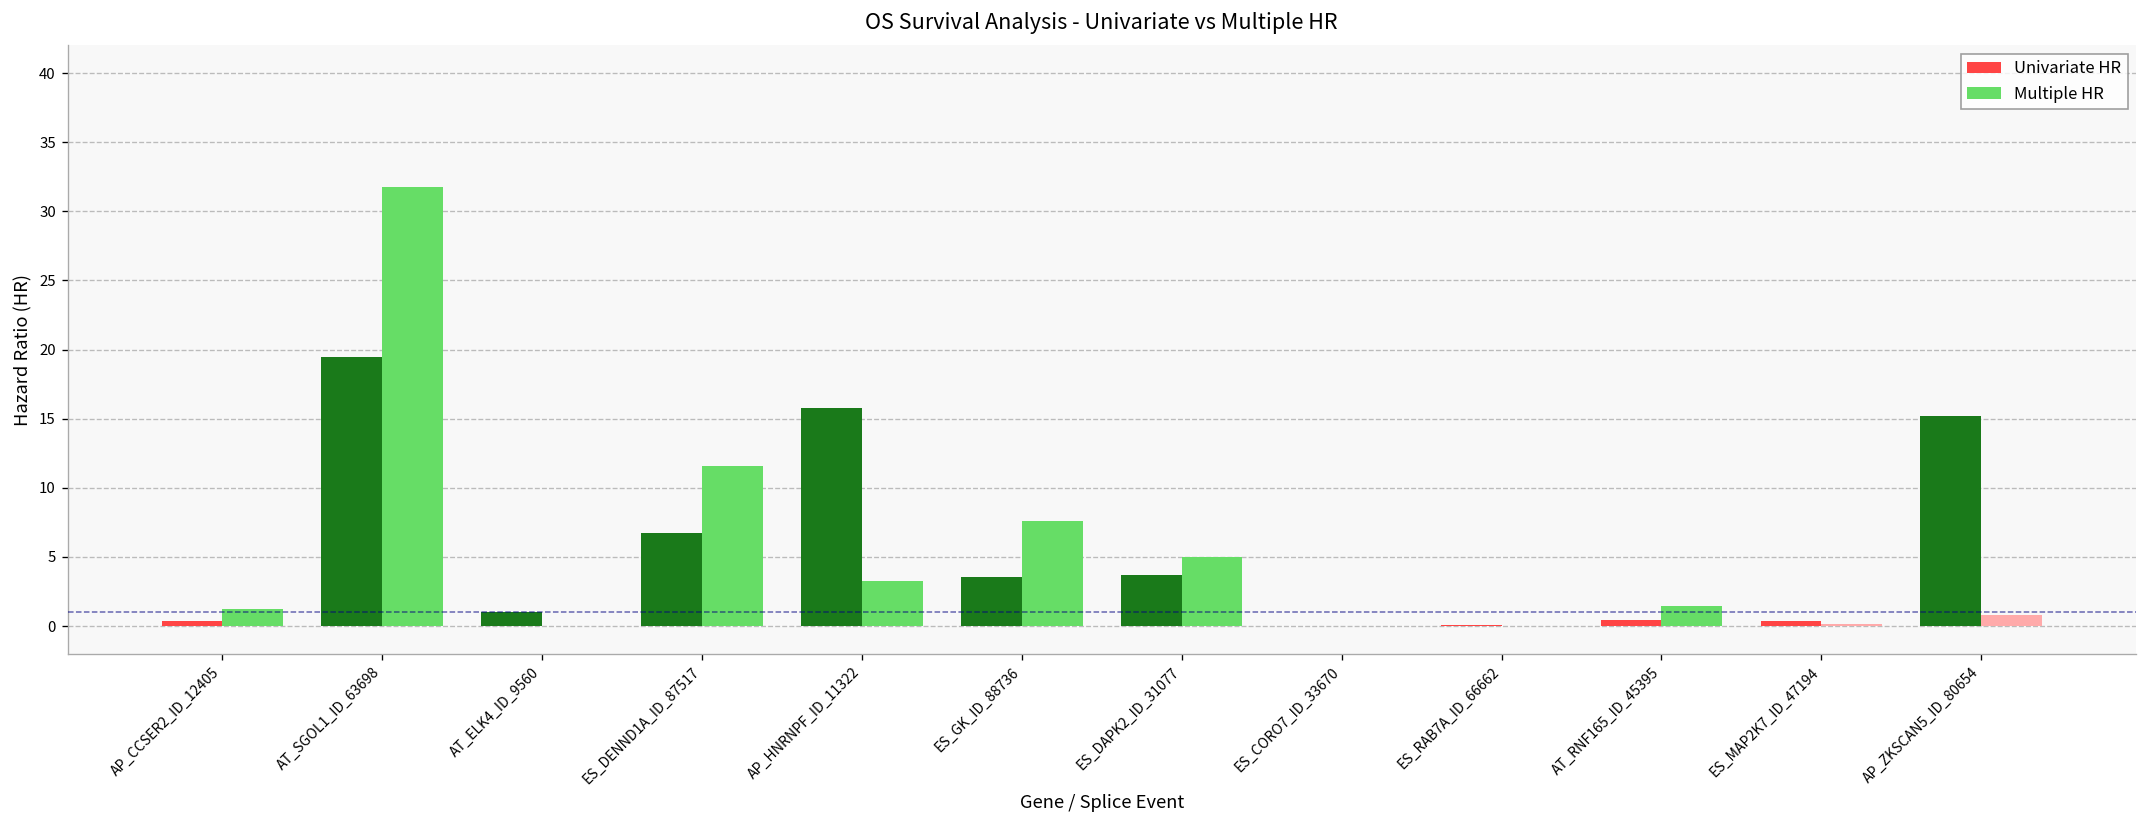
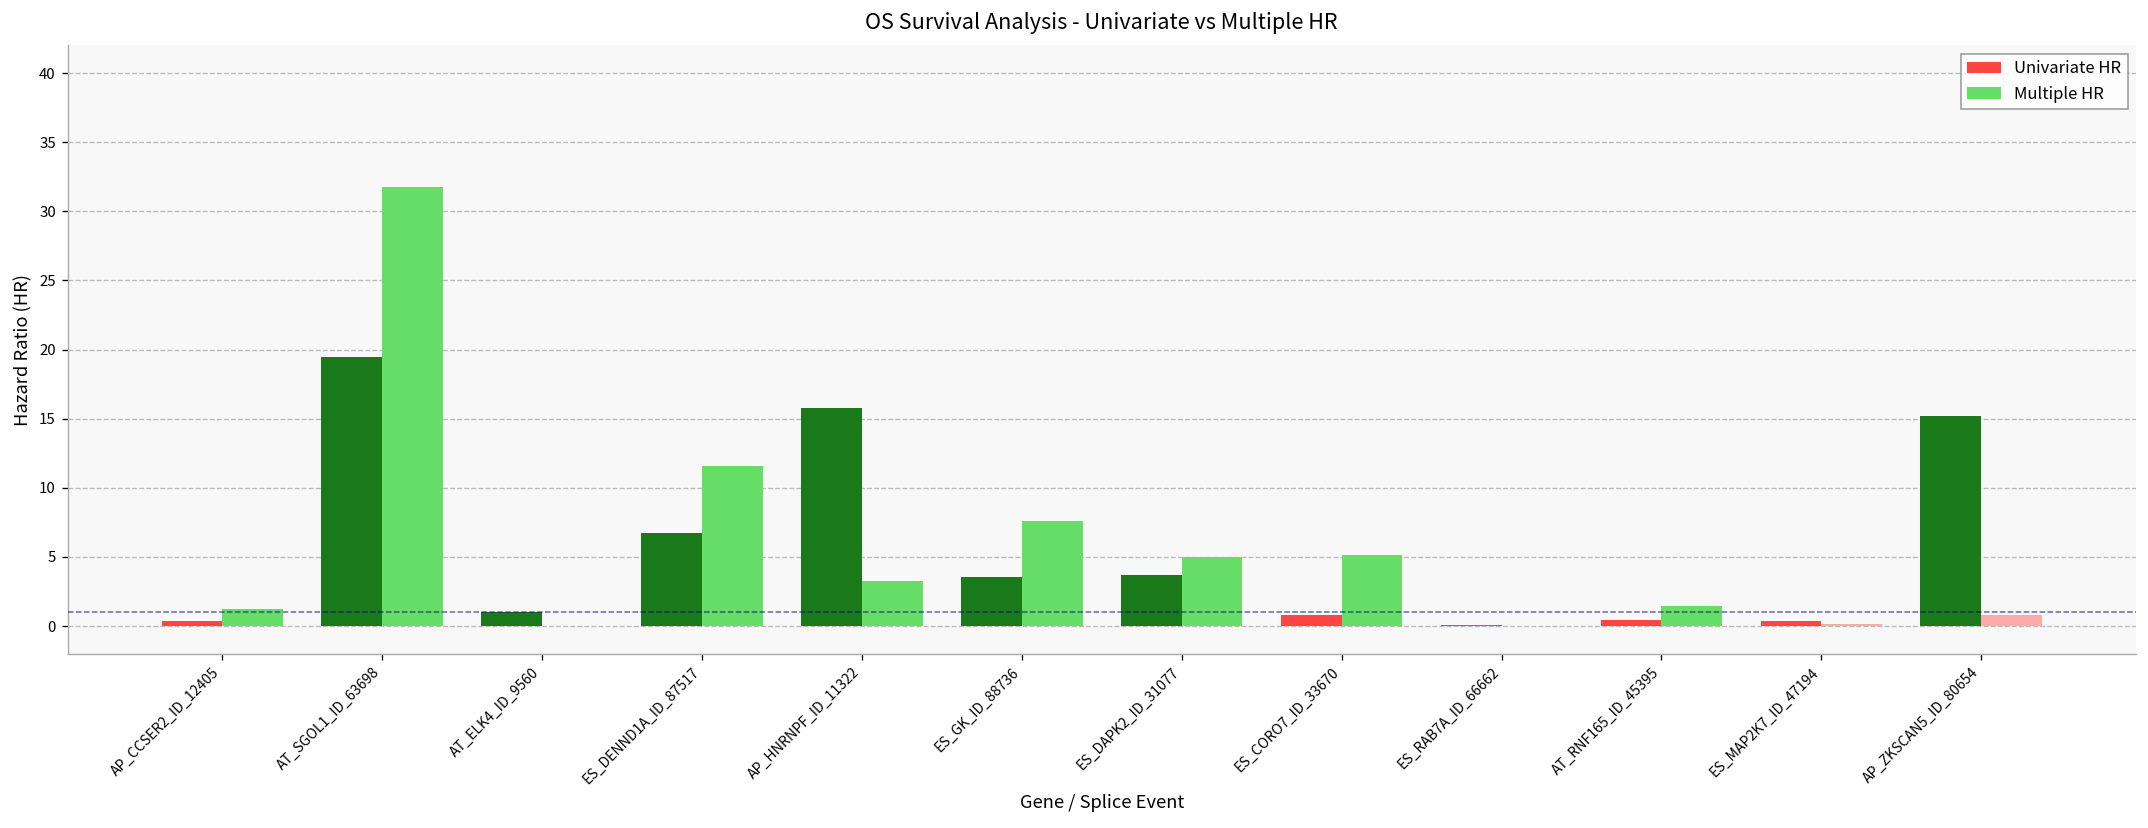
  {
    "Univariate HR": {
      "AP_CCSER2_ID_12405": 0.4,
      "AT_SGOL1_ID_63698": 19.5,
      "AT_ELK4_ID_9560": 1.0,
      "ES_DENND1A_ID_87517": 6.8,
      "AP_HNRNPF_ID_11322": 15.8,
      "ES_GK_ID_88736": 3.5,
      "ES_DAPK2_ID_31077": 3.7,
-     "ES_CORO7_ID_33670": 0.0,
+     "ES_CORO7_ID_33670": 0.8,
      "AT_RNF165_ID_45395": 0.4,
      "ES_MAP2K7_ID_47194": 0.4,
      "AP_ZKSCAN5_ID_80654": 15.2
    },
    "Multiple HR": {
      "AP_CCSER2_ID_12405": 1.2,
      "AT_SGOL1_ID_63698": 31.7,
      "ES_DENND1A_ID_87517": 11.6,
      "AP_HNRNPF_ID_11322": 3.3,
      "ES_GK_ID_88736": 7.6,
      "ES_DAPK2_ID_31077": 5.0,
-     "ES_CORO7_ID_33670": 0.0,
+     "ES_CORO7_ID_33670": 5.1,
      "AT_RNF165_ID_45395": 1.5,
      "AP_ZKSCAN5_ID_80654": 0.8
    }
  }
